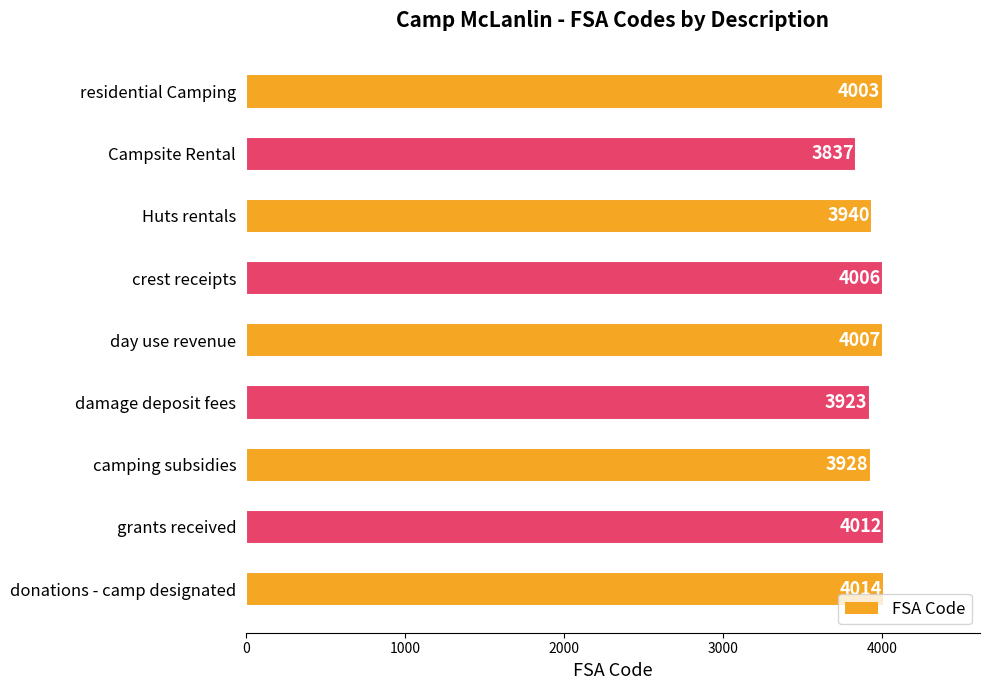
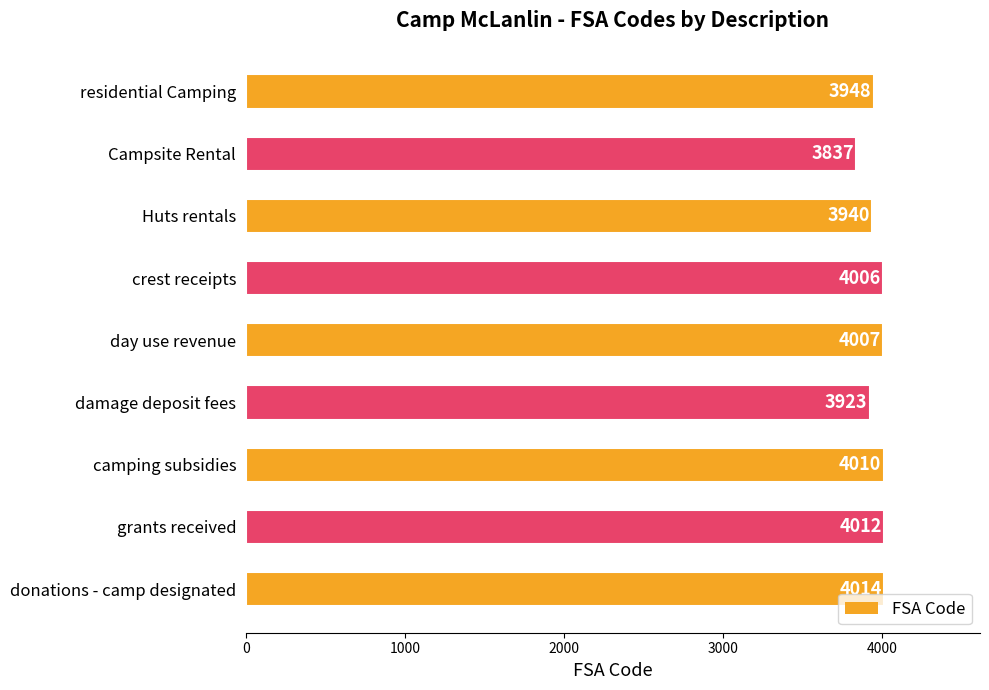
  {
-   "residential Camping": 4003,
+   "residential Camping": 3948,
    "Campsite Rental": 3837,
    "Huts rentals": 3940,
    "crest receipts": 4006,
    "day use revenue": 4007,
    "damage deposit fees": 3923,
-   "camping subsidies": 3928,
+   "camping subsidies": 4010,
    "grants received": 4012
  }
